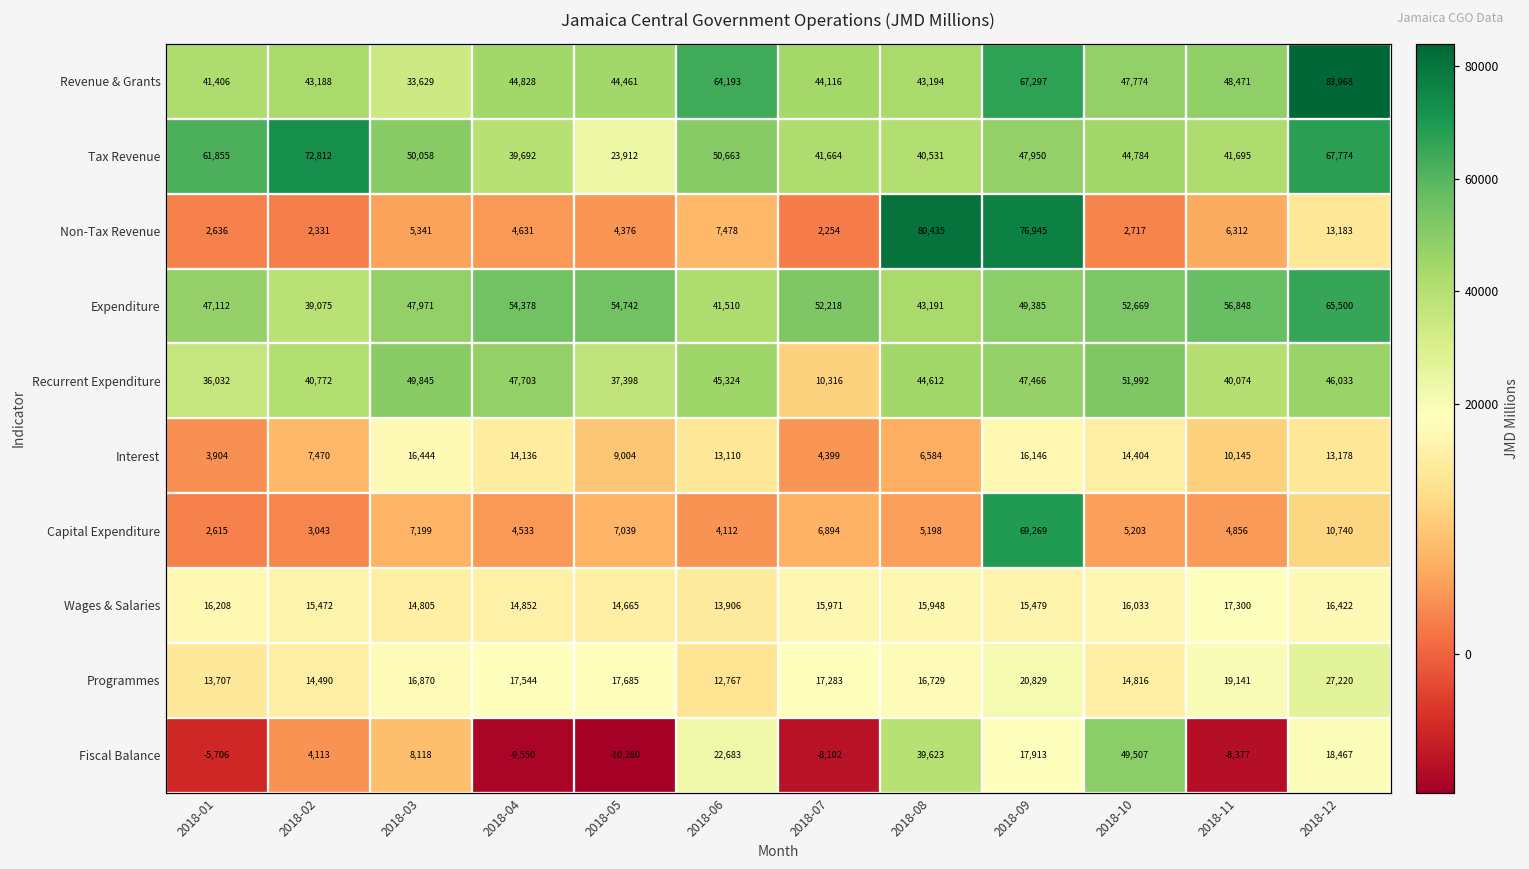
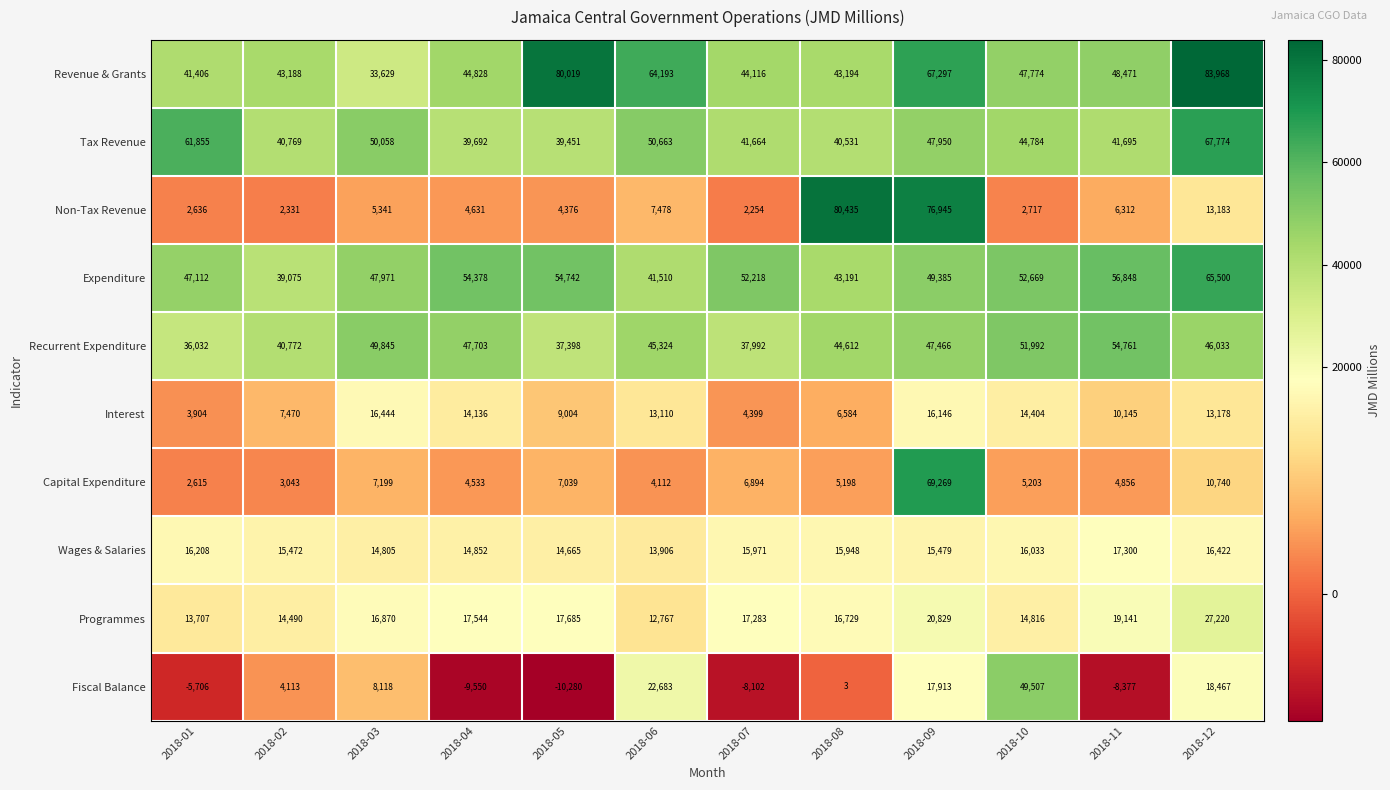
  {
    "Revenue & Grants": {
      "2018-01": "41,406",
      "2018-02": "43,188",
      "2018-03": "33,629",
      "2018-04": "44,828",
-     "2018-05": "44,461",
+     "2018-05": "80,019",
      "2018-06": "64,193",
      "2018-07": "44,116",
      "2018-08": "43,194",
      "2018-09": "67,297",
      "2018-10": "47,774",
      "2018-11": "48,471",
      "2018-12": "83,968"
    },
    "Tax Revenue": {
      "2018-01": "61,855",
-     "2018-02": "72,812",
+     "2018-02": "40,769",
      "2018-03": "50,058",
      "2018-04": "39,692",
-     "2018-05": "23,912",
+     "2018-05": "39,451",
      "2018-06": "50,663",
      "2018-07": "41,664",
      "2018-08": "40,531",
      "2018-09": "47,950",
      "2018-10": "44,784",
      "2018-11": "41,695",
      "2018-12": "67,774"
    },
    "Non-Tax Revenue": {
      "2018-01": "2,636",
      "2018-02": "2,331",
      "2018-03": "5,341",
      "2018-04": "4,631",
      "2018-05": "4,376",
      "2018-06": "7,478",
      "2018-07": "2,254",
      "2018-08": "80,435",
      "2018-09": "76,945",
      "2018-10": "2,717",
      "2018-11": "6,312",
      "2018-12": "13,183"
    },
    "Expenditure": {
      "2018-01": "47,112",
      "2018-02": "39,075",
      "2018-03": "47,971",
      "2018-04": "54,378",
      "2018-05": "54,742",
      "2018-06": "41,510",
      "2018-07": "52,218",
      "2018-08": "43,191",
      "2018-09": "49,385",
      "2018-10": "52,669",
      "2018-11": "56,848",
      "2018-12": "65,500"
    },
    "Recurrent Expenditure": {
      "2018-01": "36,032",
      "2018-02": "40,772",
      "2018-03": "49,845",
      "2018-04": "47,703",
      "2018-05": "37,398",
      "2018-06": "45,324",
-     "2018-07": "10,316",
+     "2018-07": "37,992",
      "2018-08": "44,612",
      "2018-09": "47,466",
      "2018-10": "51,992",
-     "2018-11": "40,074",
+     "2018-11": "54,761",
      "2018-12": "46,033"
    },
    "Interest": {
      "2018-01": "3,904",
      "2018-02": "7,470",
      "2018-03": "16,444",
      "2018-04": "14,136",
      "2018-05": "9,004",
      "2018-06": "13,110",
      "2018-07": "4,399",
      "2018-08": "6,584",
      "2018-09": "16,146",
      "2018-10": "14,404",
      "2018-11": "10,145",
      "2018-12": "13,178"
    },
    "Capital Expenditure": {
      "2018-01": "2,615",
      "2018-02": "3,043",
      "2018-03": "7,199",
      "2018-04": "4,533",
      "2018-05": "7,039",
      "2018-06": "4,112",
      "2018-07": "6,894",
      "2018-08": "5,198",
      "2018-09": "69,269",
      "2018-10": "5,203",
      "2018-11": "4,856",
      "2018-12": "10,740"
    },
    "Wages & Salaries": {
      "2018-01": "16,208",
      "2018-02": "15,472",
      "2018-03": "14,805",
      "2018-04": "14,852",
      "2018-05": "14,665",
      "2018-06": "13,906",
      "2018-07": "15,971",
      "2018-08": "15,948",
      "2018-09": "15,479",
      "2018-10": "16,033",
      "2018-11": "17,300",
      "2018-12": "16,422"
    },
    "Programmes": {
      "2018-01": "13,707",
      "2018-02": "14,490",
      "2018-03": "16,870",
      "2018-04": "17,544",
      "2018-05": "17,685",
      "2018-06": "12,767",
      "2018-07": "17,283",
      "2018-08": "16,729",
      "2018-09": "20,829",
      "2018-10": "14,816",
      "2018-11": "19,141",
      "2018-12": "27,220"
    },
    "Fiscal Balance": {
      "2018-01": "-5,706",
      "2018-02": "4,113",
      "2018-03": "8,118",
      "2018-04": "-9,550",
      "2018-05": "-10,280",
      "2018-06": "22,683",
      "2018-07": "-8,102",
-     "2018-08": "39,623",
+     "2018-08": "3",
      "2018-09": "17,913",
      "2018-10": "49,507",
      "2018-11": "-8,377",
      "2018-12": "18,467"
    }
  }
